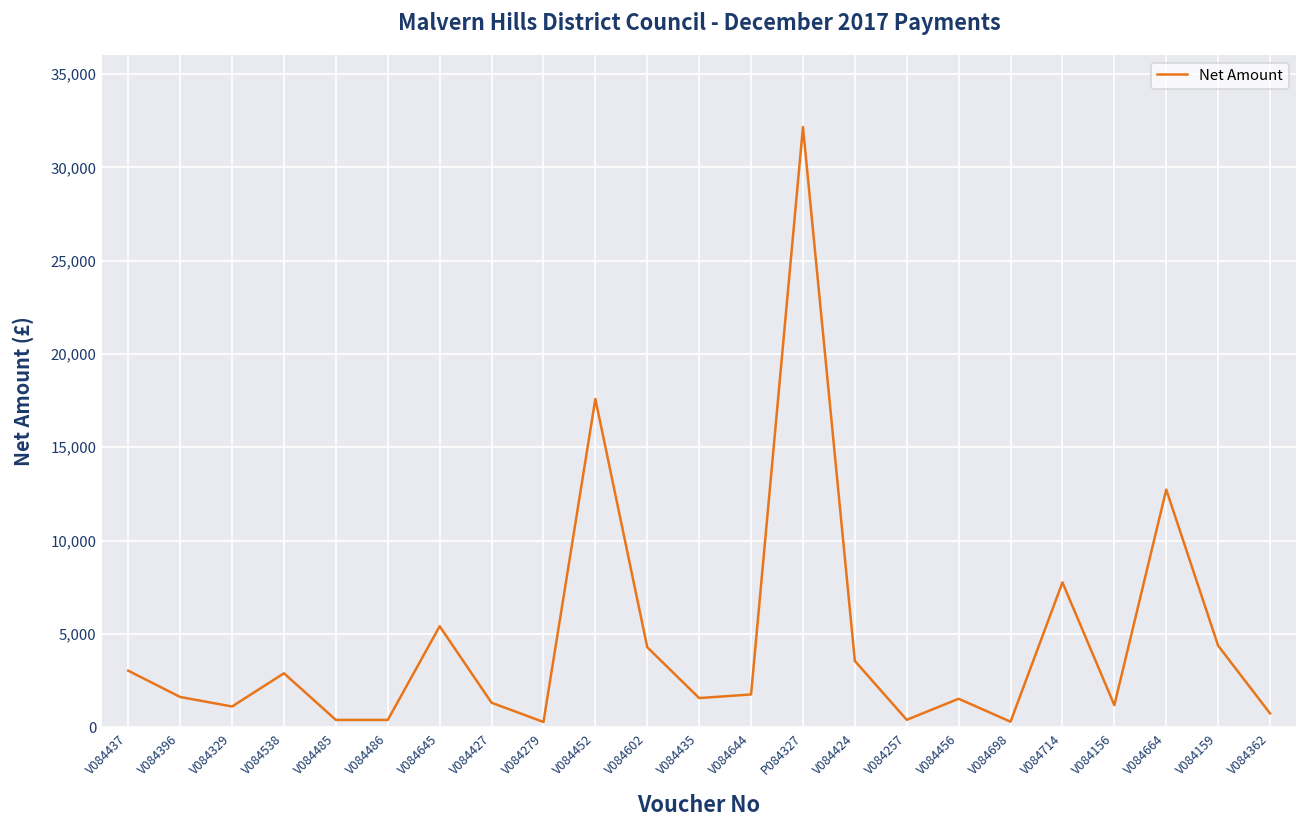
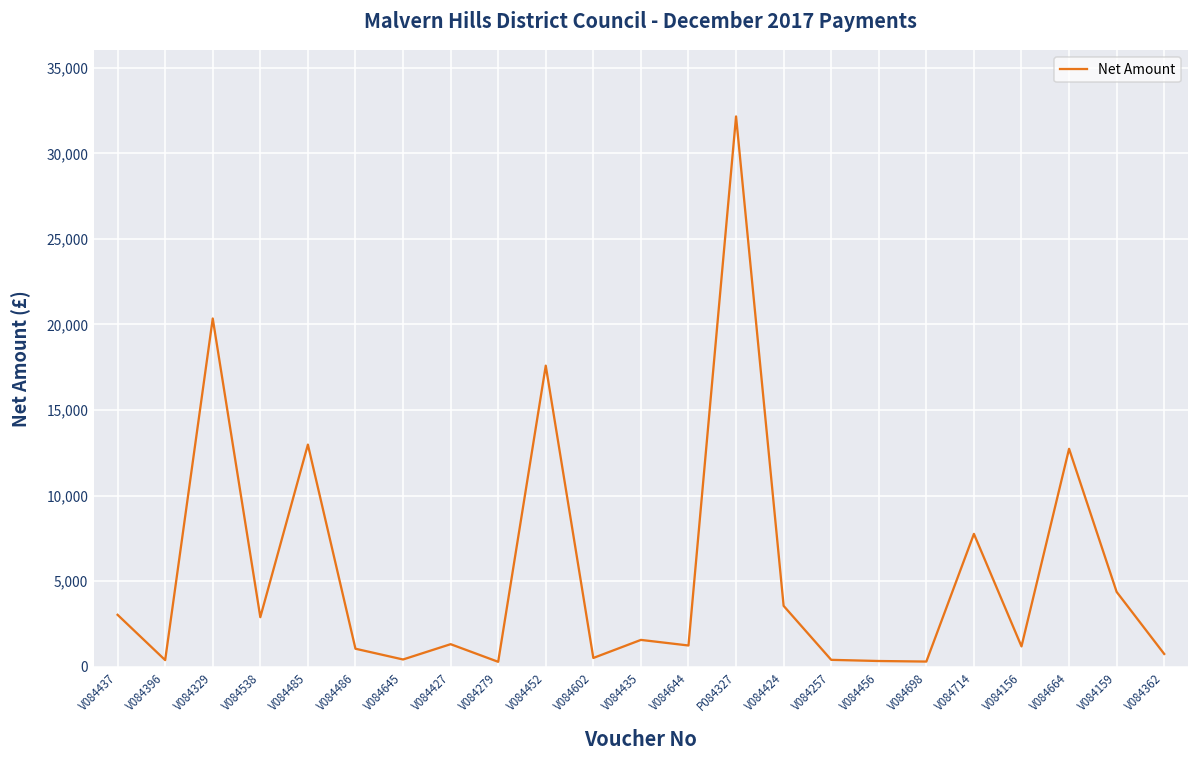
  {
    "V084437": "3,000",
-   "V084396": "1,600",
-   "V084329": "1,100",
+   "V084396": "400",
+   "V084329": "20,400",
    "V084538": "2,900",
-   "V084485": "400",
-   "V084486": "400",
-   "V084645": "5,400",
+   "V084485": "13,000",
+   "V084486": "1,000",
+   "V084645": "400",
    "V084427": "1,300",
    "V084279": "300",
    "V084452": "17,600",
-   "V084602": "4,300",
+   "V084602": "500",
    "V084435": "1,600",
-   "V084644": "1,800",
+   "V084644": "1,200",
    "P084327": "32,200",
    "V084424": "3,500",
    "V084257": "400",
-   "V084456": "1,500",
+   "V084456": "300",
    "V084698": "300",
    "V084714": "7,800",
    "V084156": "1,200",
    "V084664": "12,700",
    "V084159": "4,400",
    "V084362": "700"
  }
